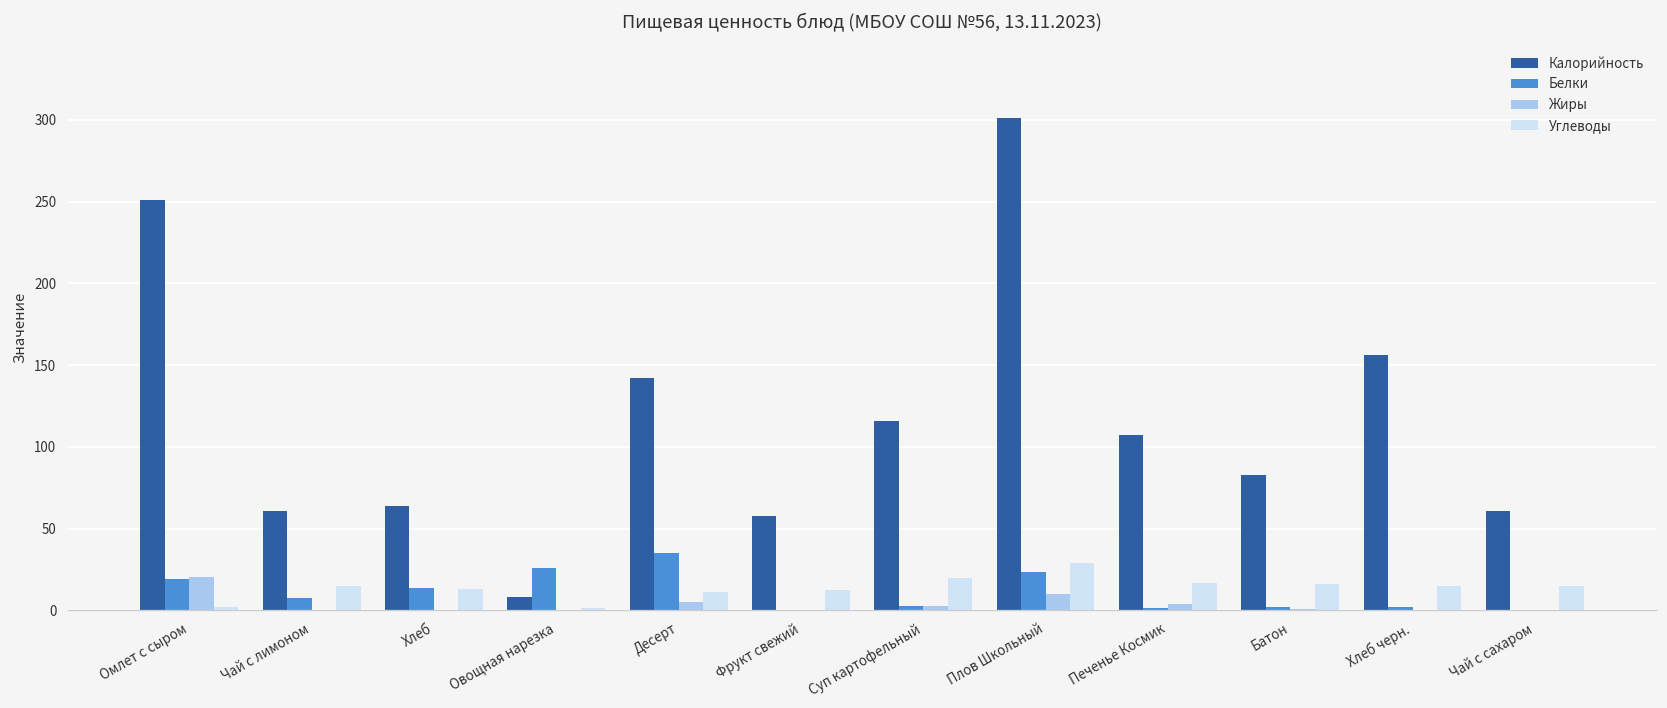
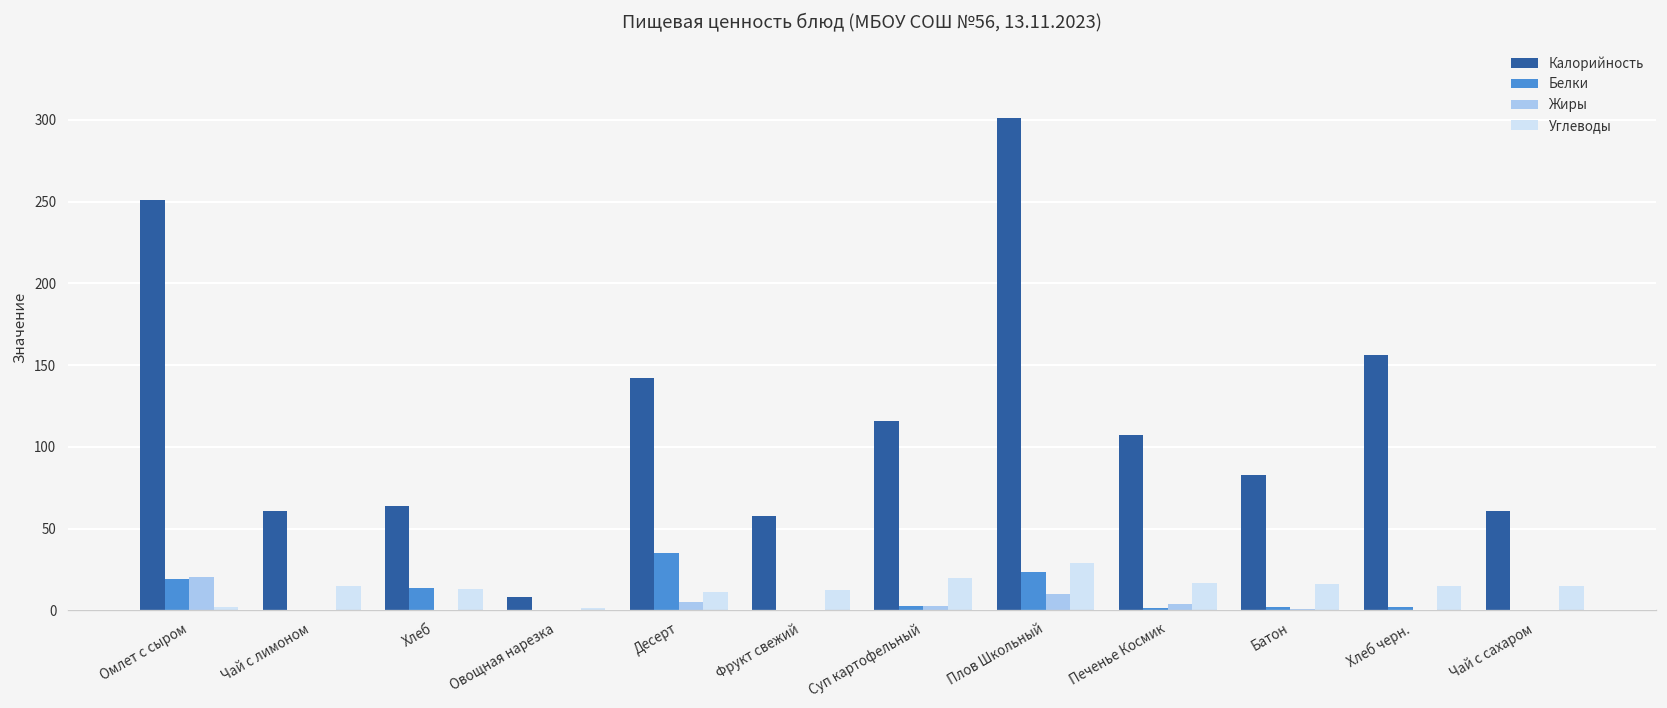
  {
    "Калорийность": {
      "Омлет с сыром": 251,
      "Чай с лимоном": 61,
      "Хлеб": 64,
      "Овощная нарезка": 8,
      "Десерт": 142,
      "Фрукт свежий": 58,
      "Суп картофельный": 116,
      "Плов Школьный": 301,
      "Печенье Космик": 107,
      "Батон": 83,
      "Хлеб черн.": 156,
      "Чай с сахаром": 61
    },
    "Белки": {
      "Омлет с сыром": 19,
-     "Чай с лимоном": 8,
+     "Чай с лимоном": 0,
      "Хлеб": 14,
-     "Овощная нарезка": 26,
+     "Овощная нарезка": 0,
      "Десерт": 35,
      "Суп картофельный": 3,
      "Плов Школьный": 23,
      "Батон": 2,
      "Хлеб черн.": 2
    }
  }
